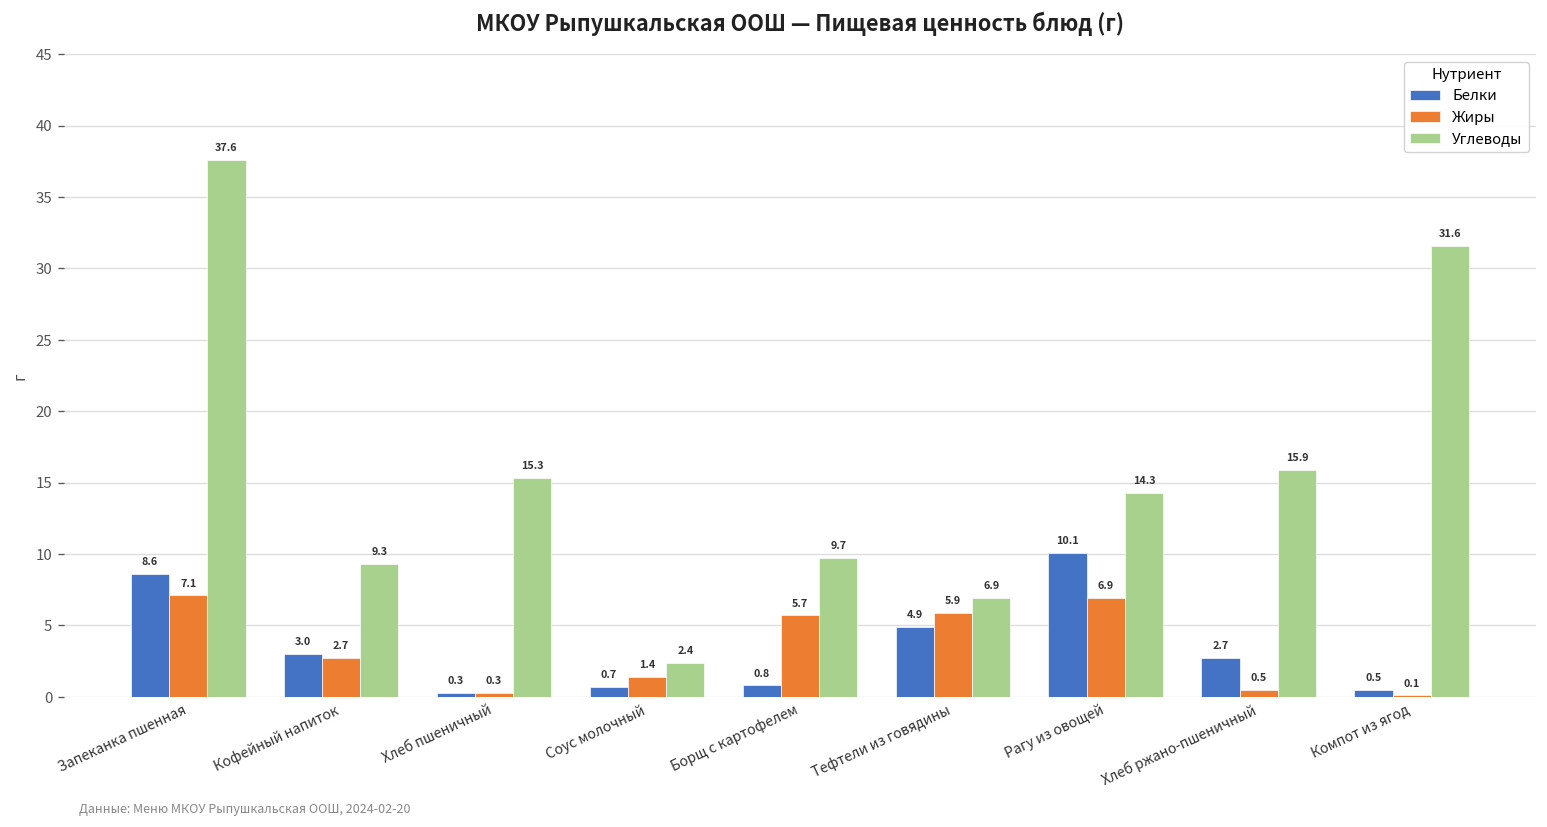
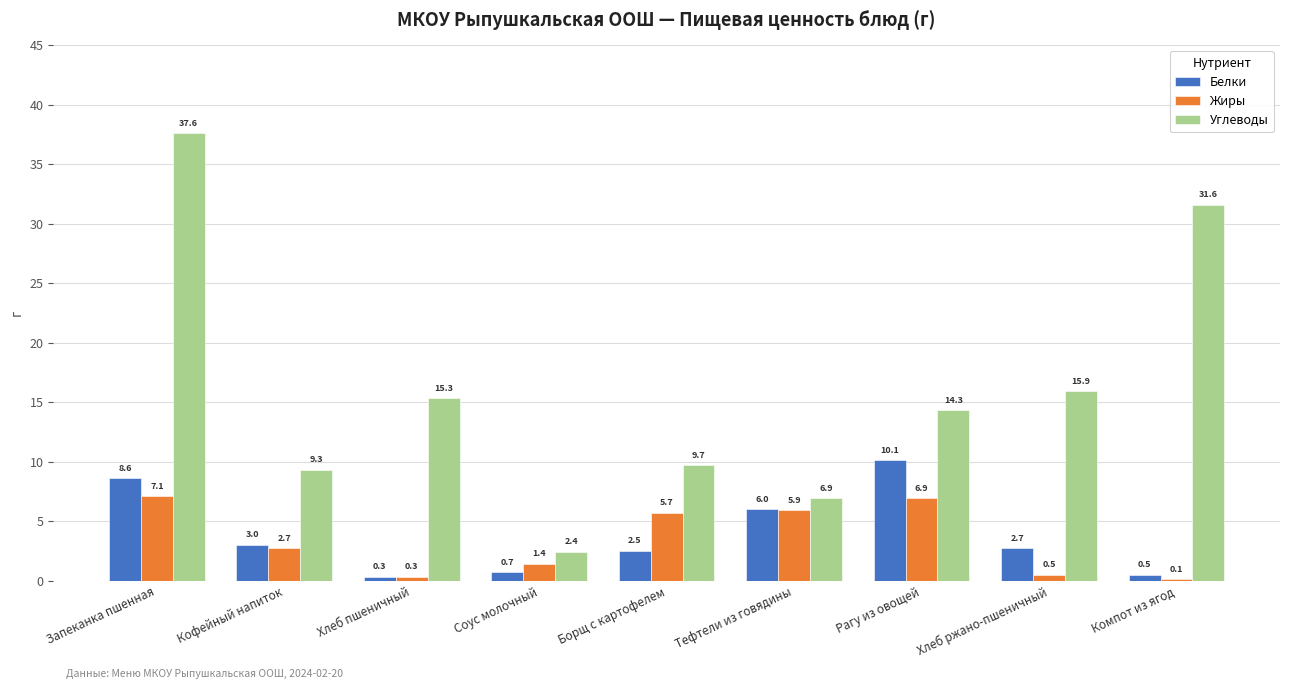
  {
    "Белки": {
      "Запеканка пшенная": 8.6,
      "Кофейный напиток": 3.0,
      "Хлеб пшеничный": 0.3,
      "Соус молочный": 0.7,
-     "Борщ с картофелем": 0.8,
-     "Тефтели из говядины": 4.9,
+     "Борщ с картофелем": 2.5,
+     "Тефтели из говядины": 6.0,
      "Рагу из овощей": 10.1,
      "Хлеб ржано-пшеничный": 2.7,
      "Компот из ягод": 0.5
    },
    "Жиры": {
      "Запеканка пшенная": 7.1,
      "Кофейный напиток": 2.7,
      "Хлеб пшеничный": 0.3,
      "Соус молочный": 1.4,
      "Борщ с картофелем": 5.7,
      "Тефтели из говядины": 5.9,
      "Рагу из овощей": 6.9,
      "Хлеб ржано-пшеничный": 0.5,
      "Компот из ягод": 0.1
    },
    "Углеводы": {
      "Запеканка пшенная": 37.6,
      "Кофейный напиток": 9.3,
      "Хлеб пшеничный": 15.3,
      "Соус молочный": 2.4,
      "Борщ с картофелем": 9.7,
      "Тефтели из говядины": 6.9,
      "Рагу из овощей": 14.3,
      "Хлеб ржано-пшеничный": 15.9,
      "Компот из ягод": 31.6
    }
  }
